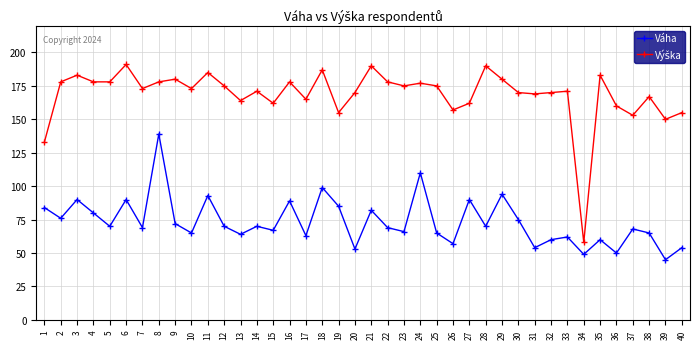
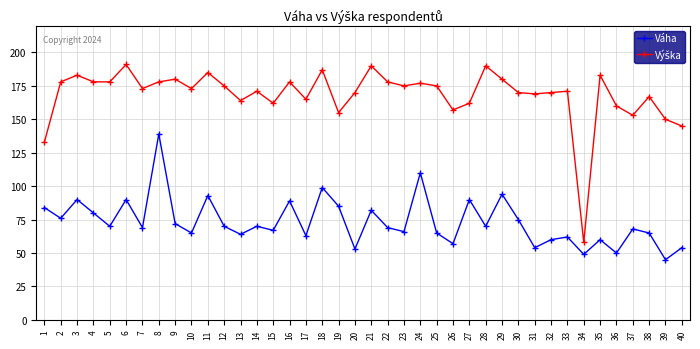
  {
    "Váha": {
      "1": 84,
      "2": 76,
      "3": 90,
      "4": 80,
      "5": 70,
      "6": 90,
      "7": 69,
      "8": 139,
      "9": 72,
      "10": 65,
      "11": 93,
      "12": 70,
      "13": 64,
      "14": 70,
      "15": 67,
      "16": 89,
      "17": 63,
      "18": 99,
      "19": 85,
      "20": 53,
      "21": 82,
      "22": 69,
      "23": 66,
      "24": 110,
      "25": 65,
      "26": 57,
      "27": 90,
      "28": 70,
      "29": 94,
      "30": 75,
      "31": 54,
      "32": 60,
      "33": 62,
      "34": 49,
      "35": 60,
      "36": 50,
      "37": 68,
      "38": 65,
      "39": 45,
      "40": 54
    },
    "Výška": {
      "1": 133,
      "2": 178,
      "3": 183,
      "4": 178,
      "5": 178,
      "6": 191,
      "7": 173,
      "8": 178,
      "9": 180,
      "10": 173,
      "11": 185,
      "12": 175,
      "13": 164,
      "14": 171,
      "15": 162,
      "16": 178,
      "17": 165,
      "18": 187,
      "19": 155,
      "20": 170,
      "21": 190,
      "22": 178,
      "23": 175,
      "24": 177,
      "25": 175,
      "26": 157,
      "27": 162,
      "28": 190,
      "29": 180,
      "30": 170,
      "31": 169,
      "32": 170,
      "33": 171,
      "34": 58,
      "35": 183,
      "36": 160,
      "37": 153,
      "38": 167,
      "39": 150,
-     "40": 155
+     "40": 145
    }
  }
